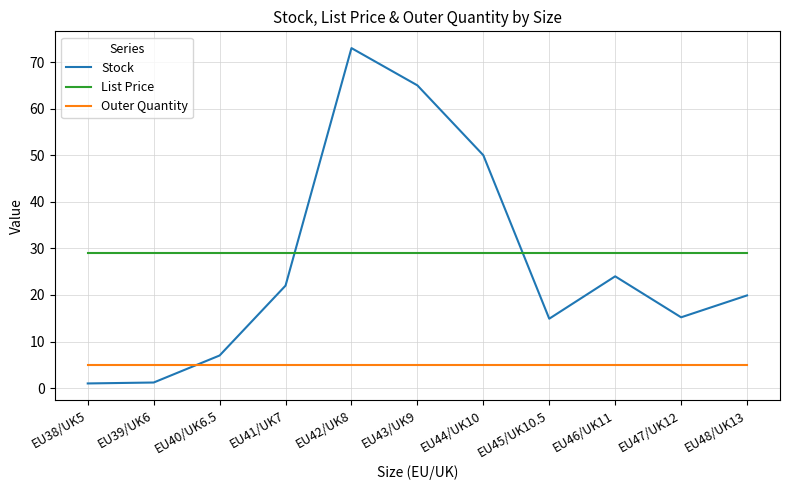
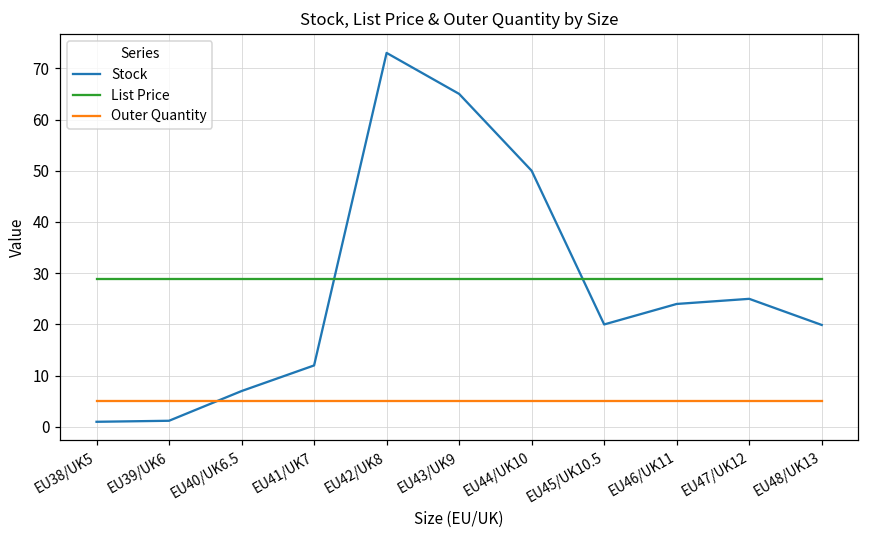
  {
    "Stock": {
      "EU38/UK5": 1,
      "EU39/UK6": 1,
      "EU40/UK6.5": 7,
-     "EU41/UK7": 22,
+     "EU41/UK7": 12,
      "EU42/UK8": 73,
      "EU43/UK9": 65,
      "EU44/UK10": 50,
-     "EU45/UK10.5": 15,
+     "EU45/UK10.5": 20,
      "EU46/UK11": 24,
-     "EU47/UK12": 15,
+     "EU47/UK12": 25,
      "EU48/UK13": 20
    },
    "List Price": {
      "EU38/UK5": 29,
      "EU39/UK6": 29,
      "EU40/UK6.5": 29,
      "EU41/UK7": 29,
      "EU42/UK8": 29,
      "EU43/UK9": 29,
      "EU44/UK10": 29,
      "EU45/UK10.5": 29,
      "EU46/UK11": 29,
      "EU47/UK12": 29,
      "EU48/UK13": 29
    },
    "Outer Quantity": {
      "EU38/UK5": 5,
      "EU39/UK6": 5,
      "EU40/UK6.5": 5,
      "EU41/UK7": 5,
      "EU42/UK8": 5,
      "EU43/UK9": 5,
      "EU44/UK10": 5,
      "EU45/UK10.5": 5,
      "EU46/UK11": 5,
      "EU47/UK12": 5,
      "EU48/UK13": 5
    }
  }
